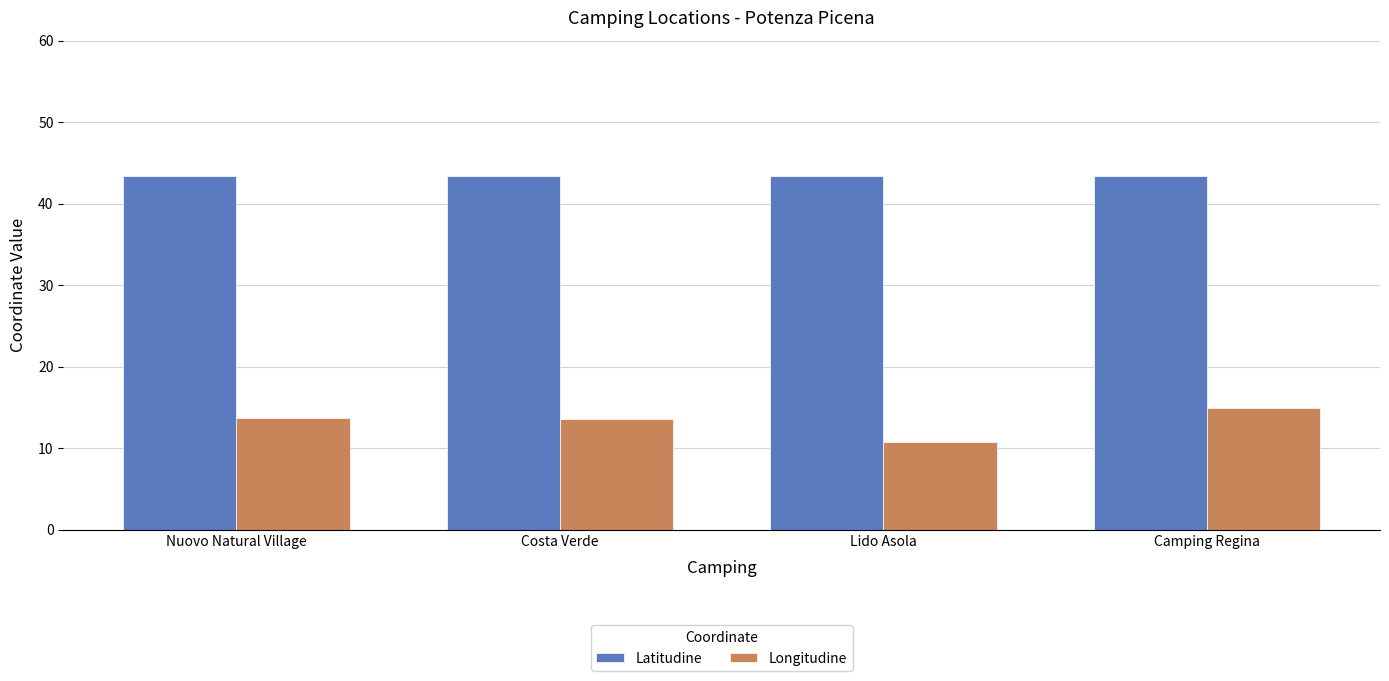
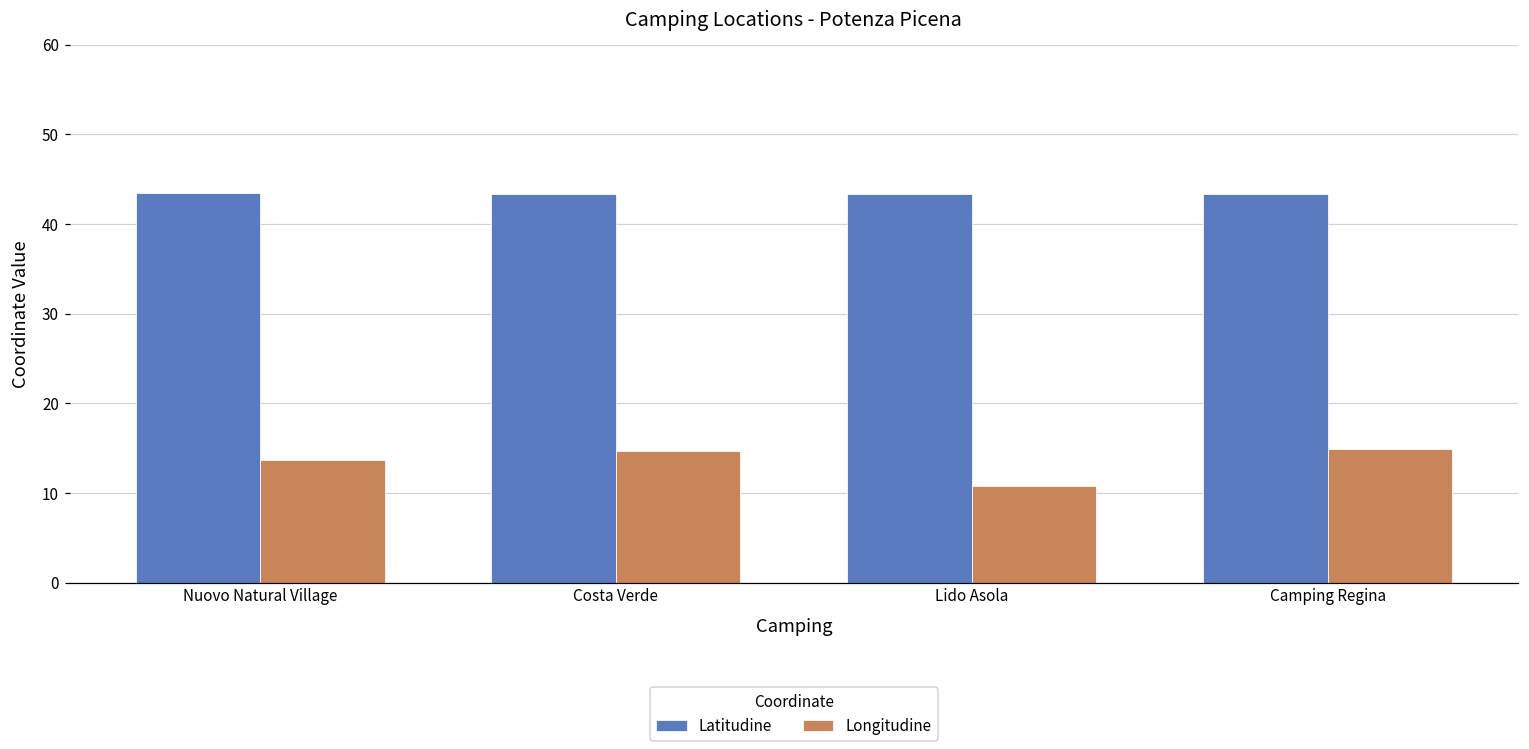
  {
    "Latitudine": {
      "Nuovo Natural Village": 43,
      "Costa Verde": 43,
      "Lido Asola": 43,
      "Camping Regina": 43
    },
    "Longitudine": {
      "Nuovo Natural Village": 14,
-     "Costa Verde": 14,
+     "Costa Verde": 15,
      "Lido Asola": 11,
      "Camping Regina": 15
    }
  }
